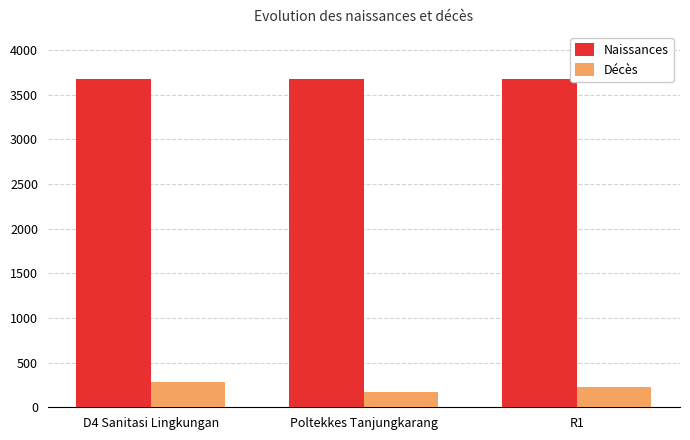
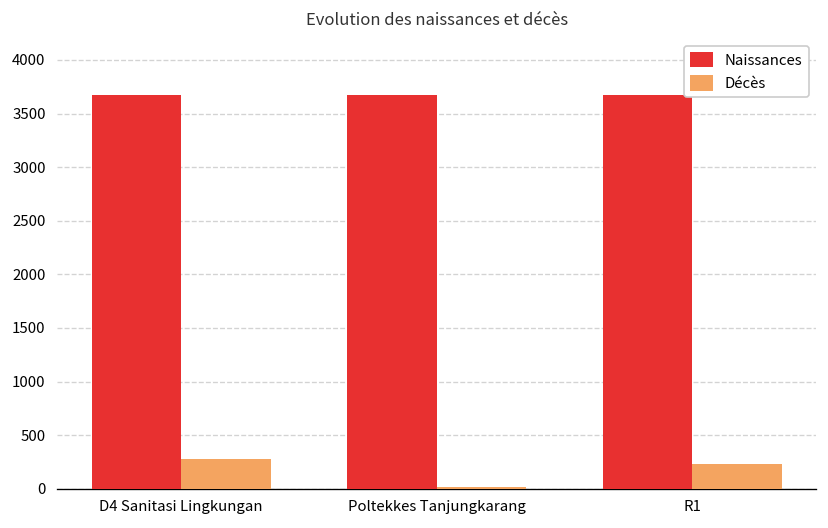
  {
    "Naissances": {
      "D4 Sanitasi Lingkungan": 3700,
      "Poltekkes Tanjungkarang": 3700,
      "R1": 3700
    },
    "Décès": {
      "D4 Sanitasi Lingkungan": 300,
-     "Poltekkes Tanjungkarang": 200,
+     "Poltekkes Tanjungkarang": 0,
      "R1": 200
    }
  }
